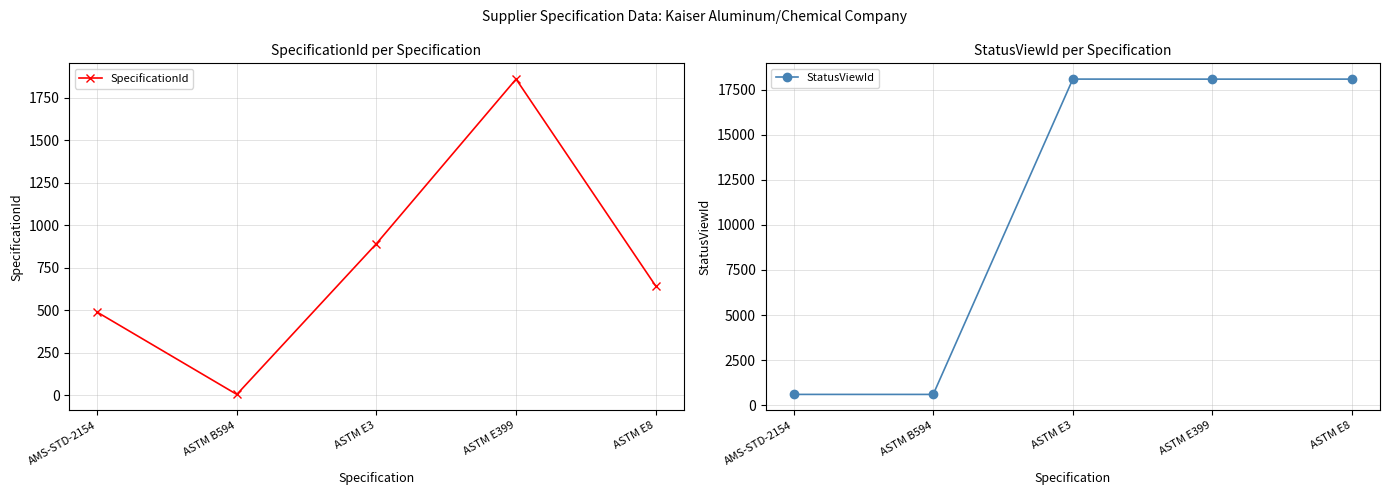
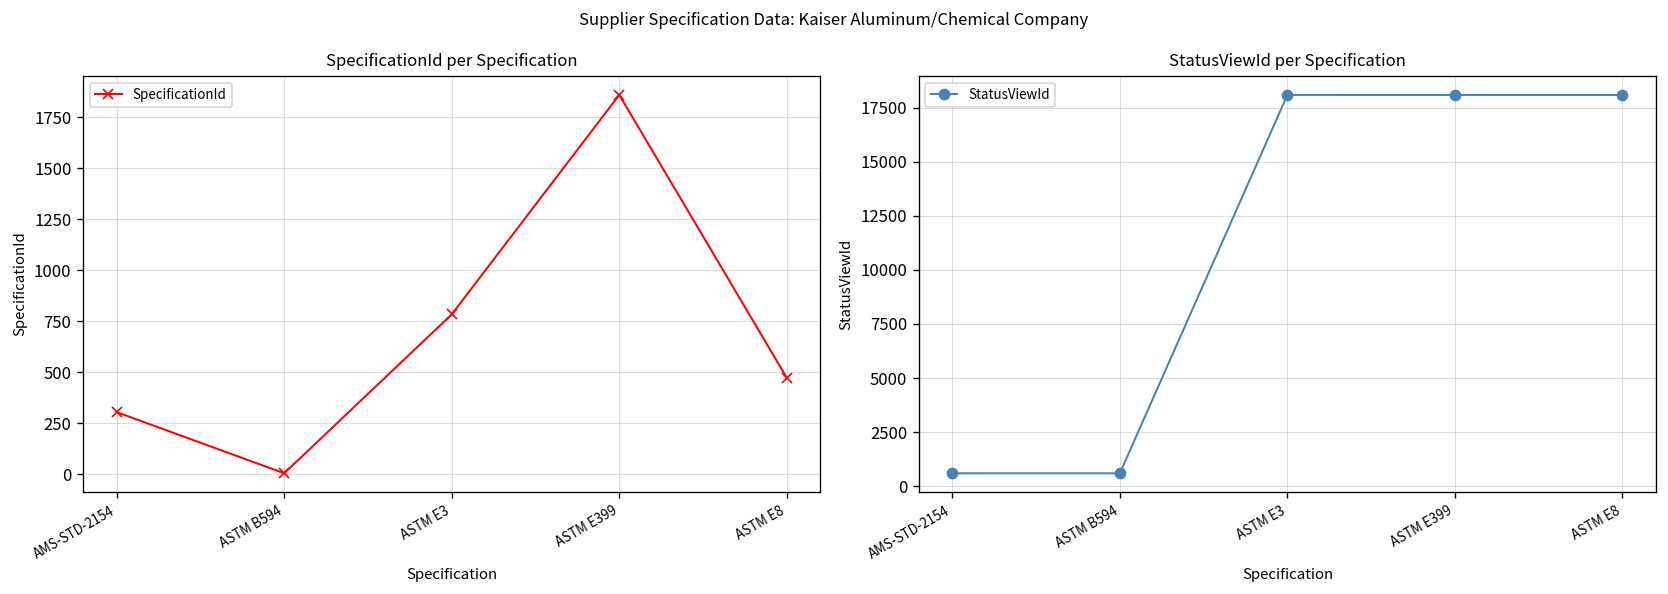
  {
    "SpecificationId per Specification": {
-     "AMS-STD-2154": 490,
+     "AMS-STD-2154": 310,
      "ASTM B594": 10,
-     "ASTM E3": 890,
+     "ASTM E3": 780,
      "ASTM E399": 1860,
-     "ASTM E8": 640
+     "ASTM E8": 470
    },
    "StatusViewId per Specification": {
      "AMS-STD-2154": 600,
      "ASTM B594": 600,
      "ASTM E3": 18100,
      "ASTM E399": 18100,
      "ASTM E8": 18100
    }
  }
